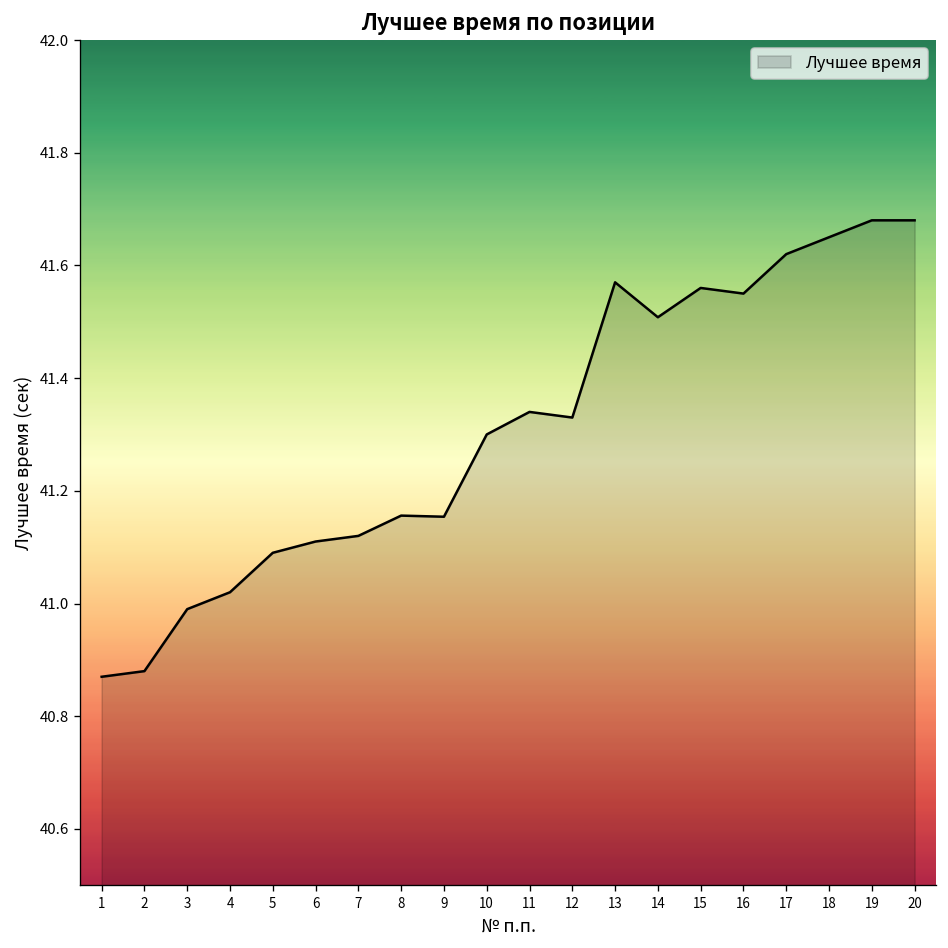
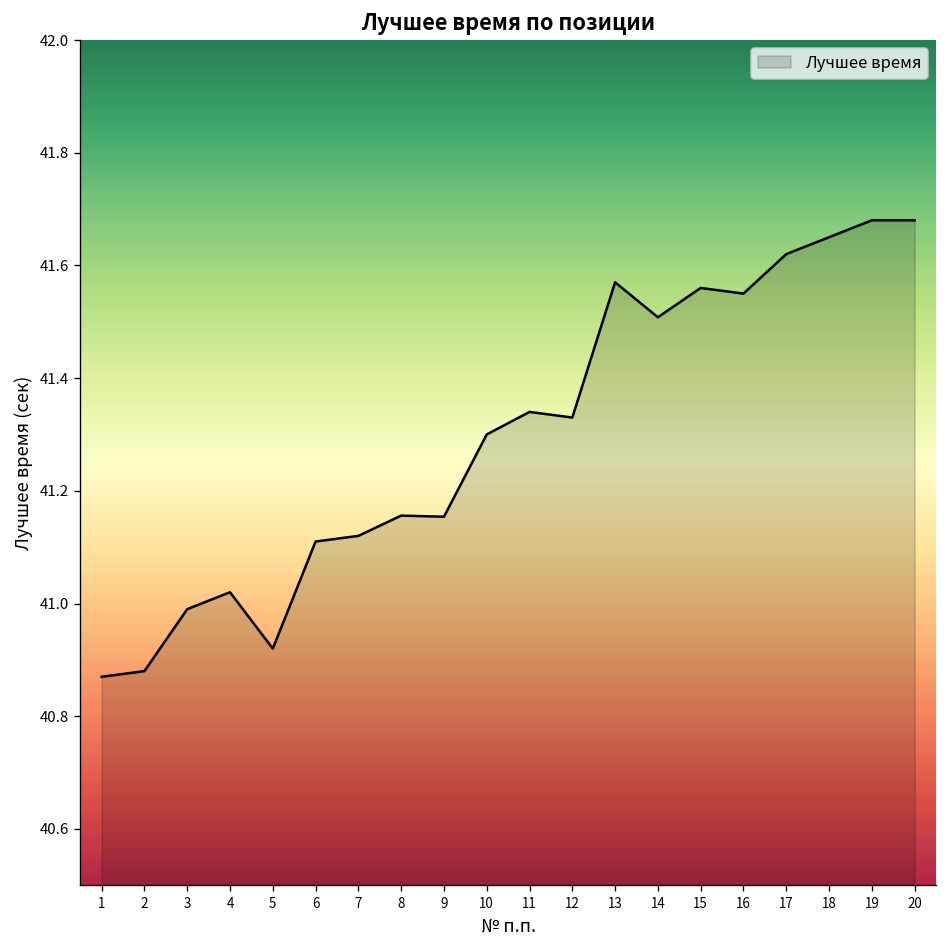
  {
    "1": 40.87,
    "2": 40.88,
    "3": 40.99,
    "4": 41.02,
-   "5": 41.09,
+   "5": 40.92,
    "6": 41.11,
    "7": 41.12,
    "8": 41.16,
    "9": 41.15,
    "10": 41.30,
    "11": 41.34,
    "12": 41.33,
    "13": 41.57,
    "14": 41.51,
    "15": 41.56,
    "16": 41.55,
    "17": 41.62,
    "18": 41.65,
    "19": 41.68,
    "20": 41.68
  }
